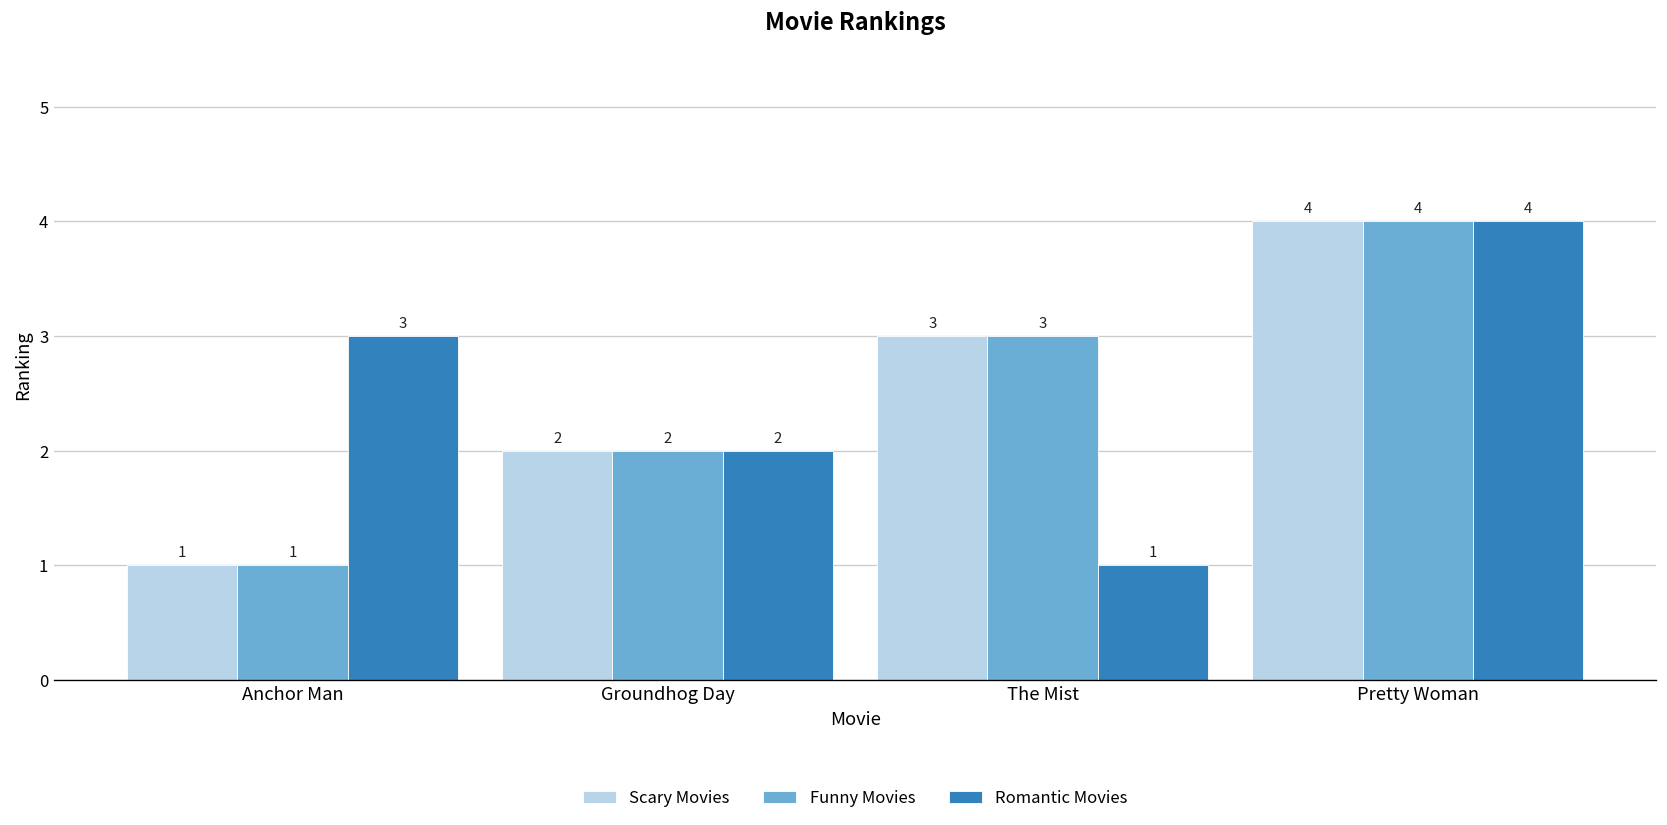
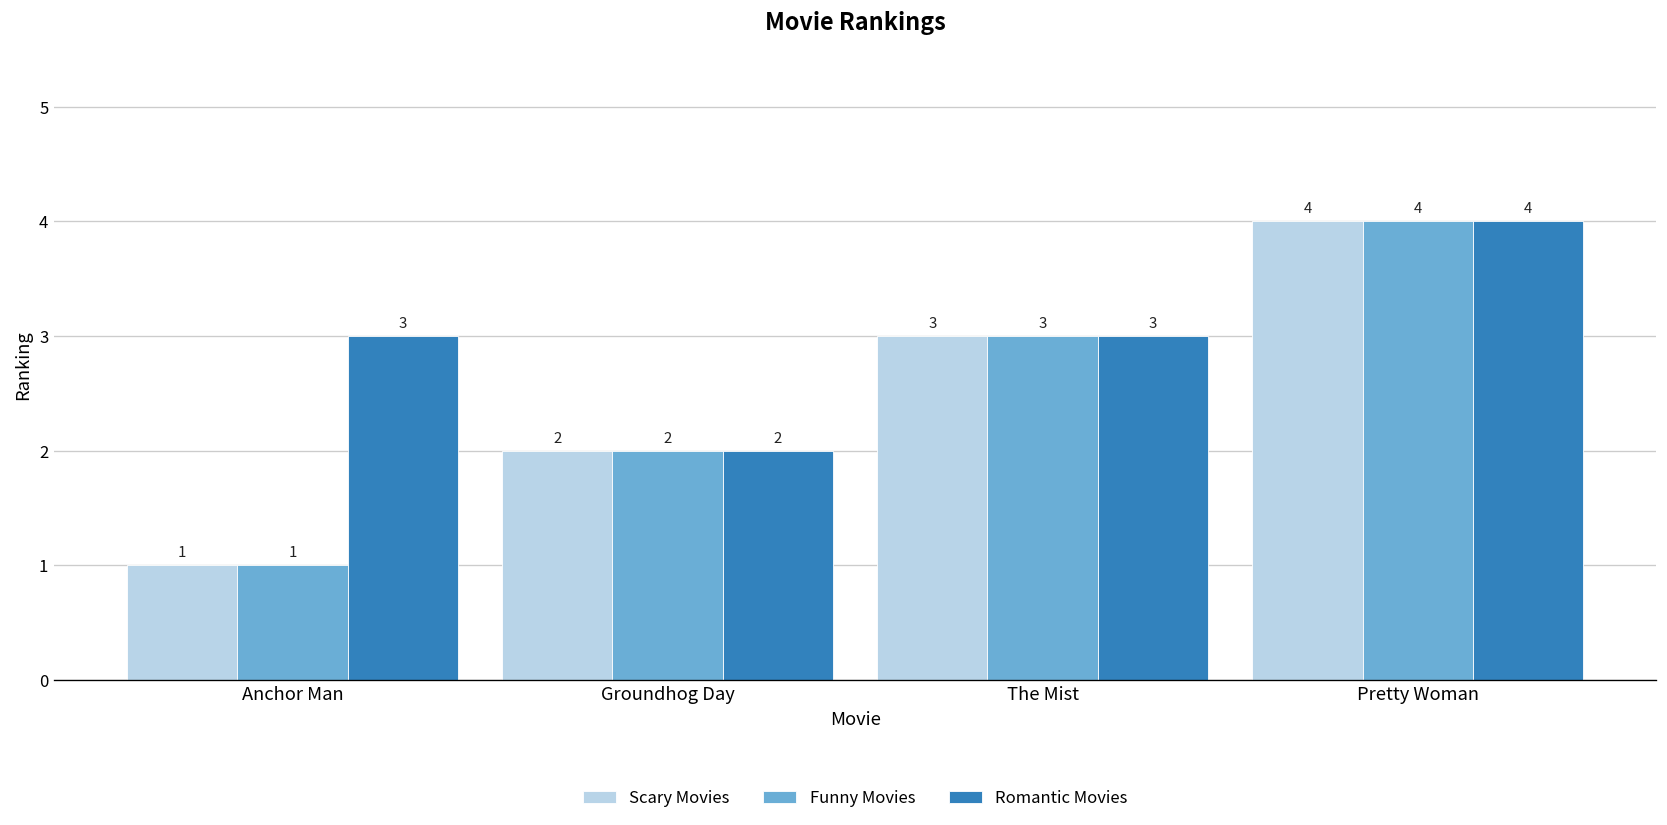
  {
    "Scary Movies": {
      "Anchor Man": 1,
      "Groundhog Day": 2,
      "The Mist": 3,
      "Pretty Woman": 4
    },
    "Funny Movies": {
      "Anchor Man": 1,
      "Groundhog Day": 2,
      "The Mist": 3,
      "Pretty Woman": 4
    },
    "Romantic Movies": {
      "Anchor Man": 3,
      "Groundhog Day": 2,
-     "The Mist": 1,
+     "The Mist": 3,
      "Pretty Woman": 4
    }
  }
